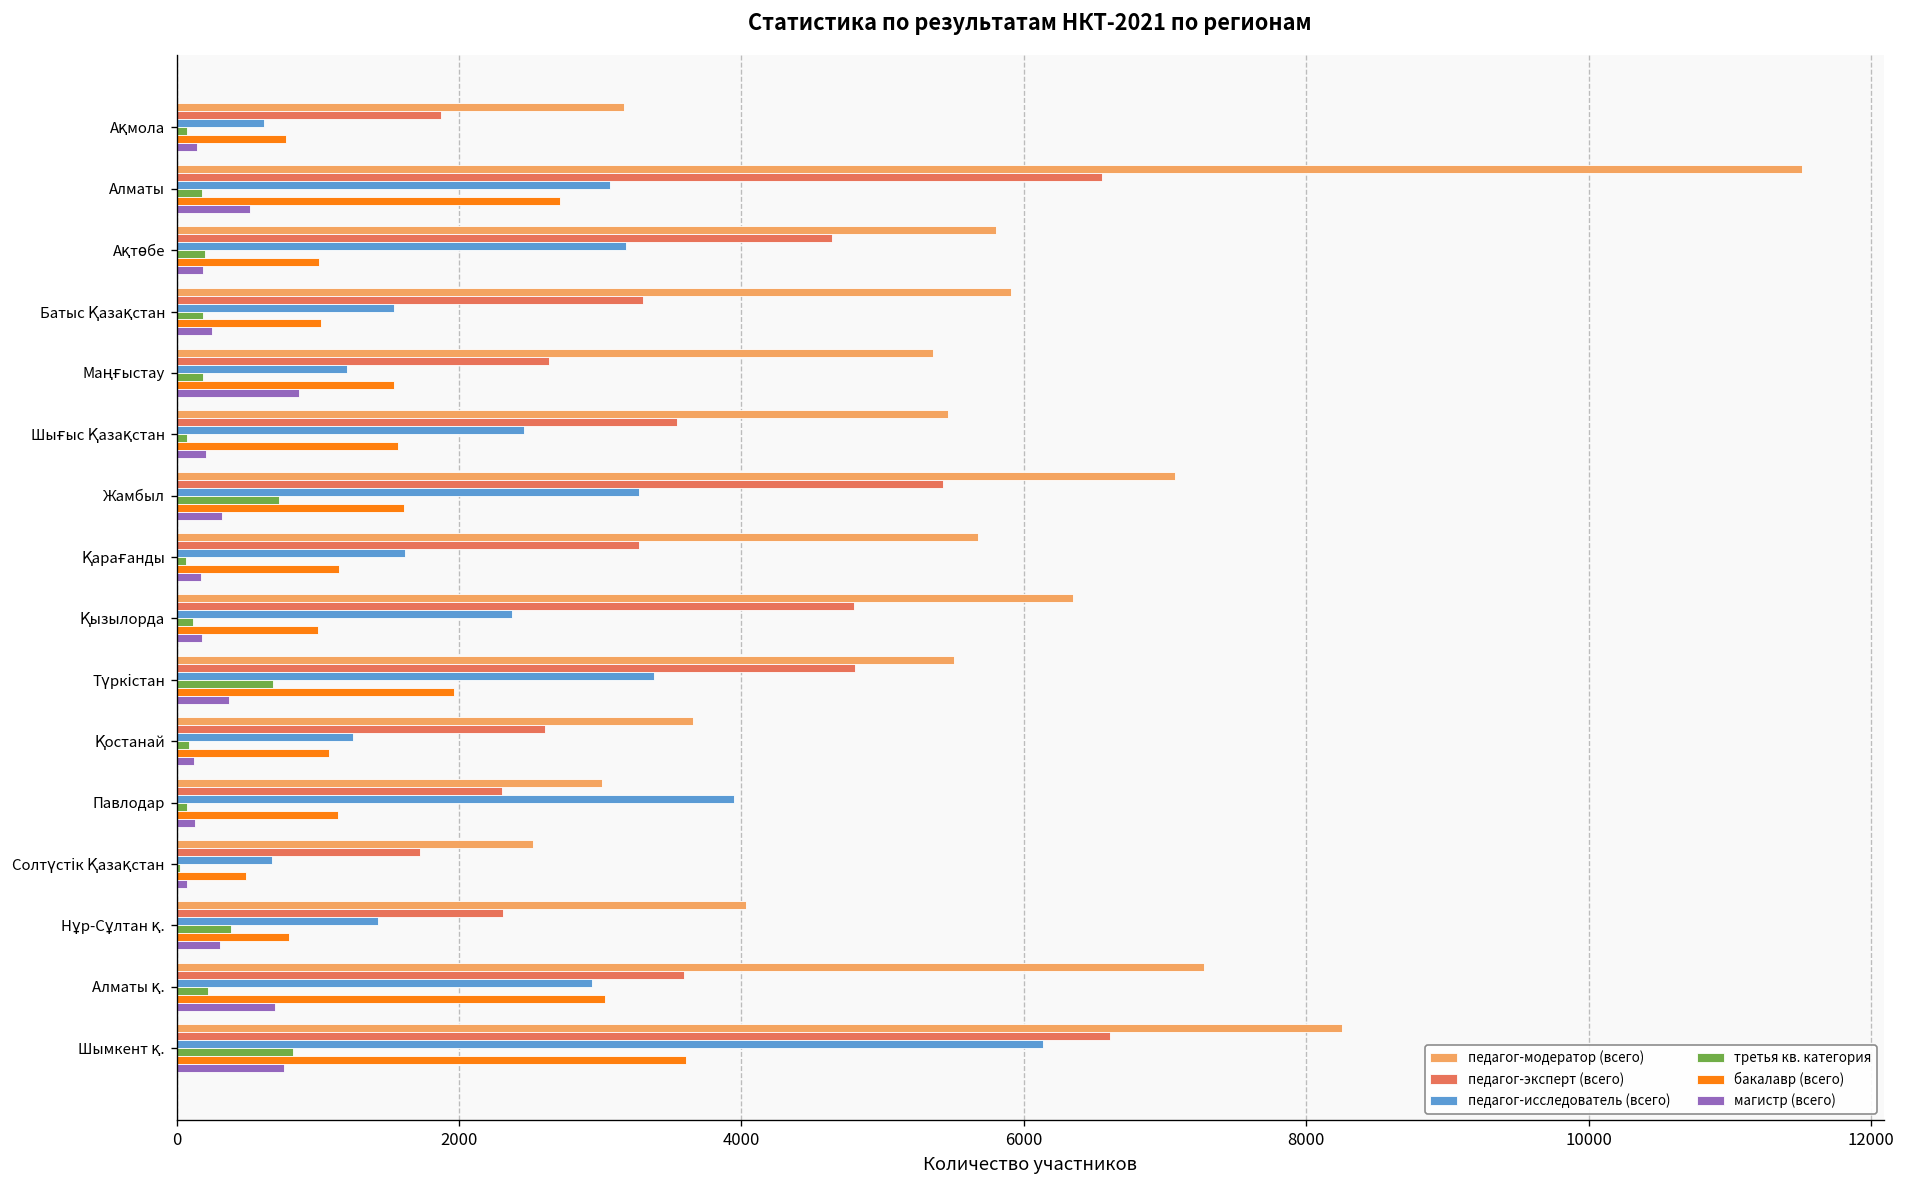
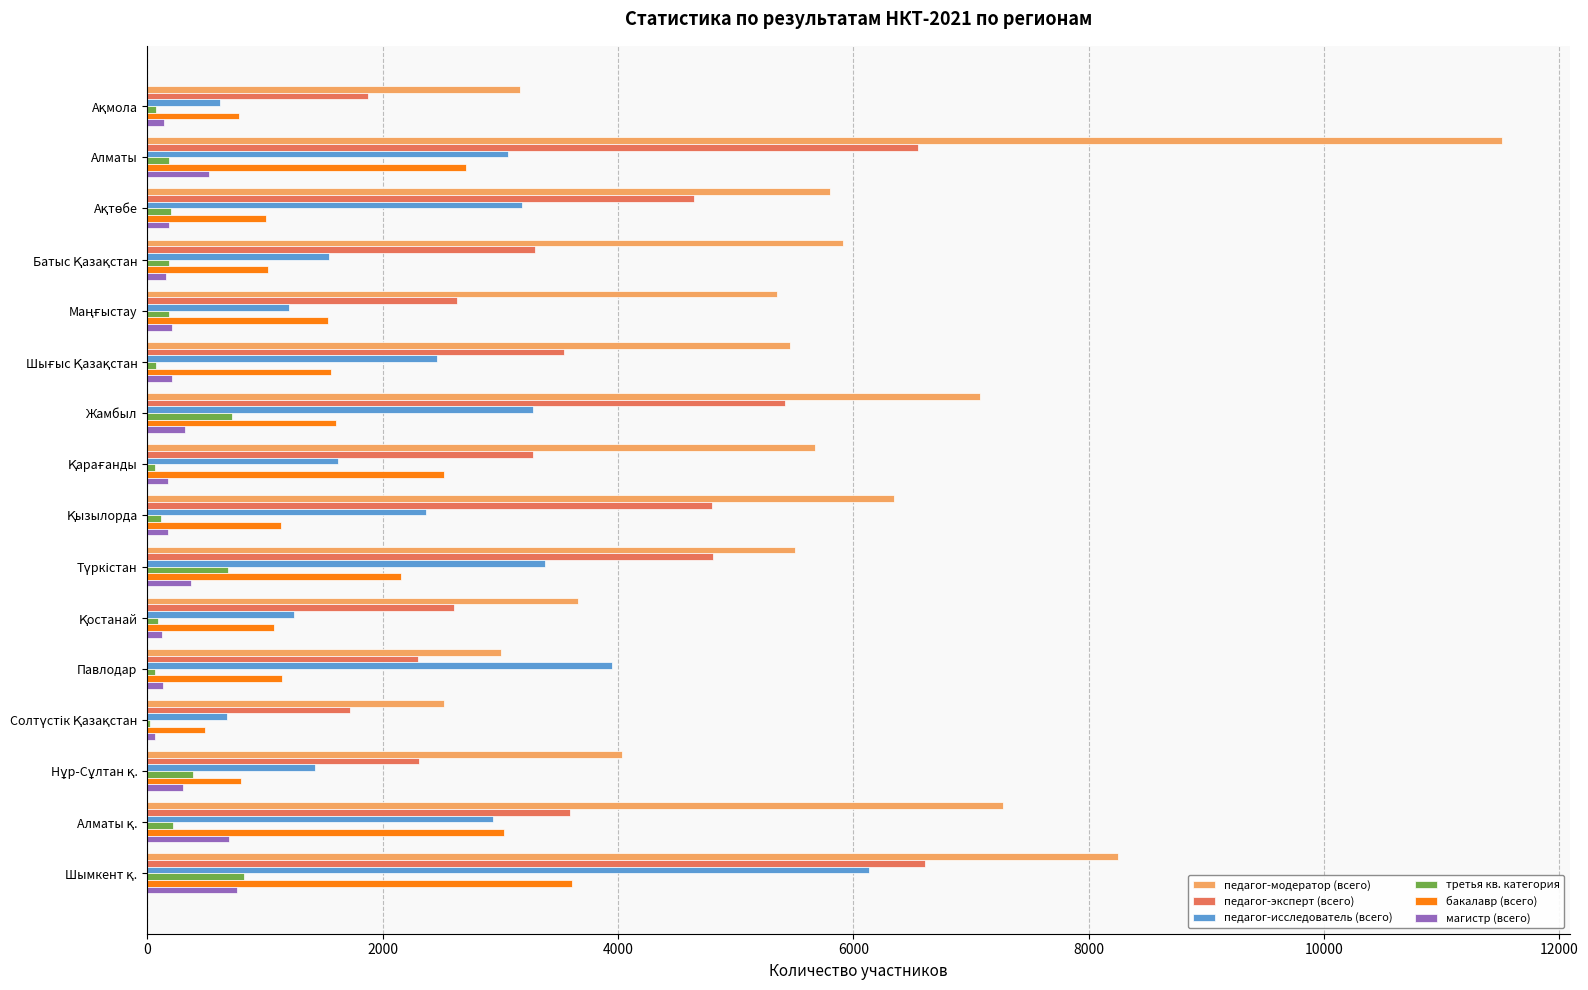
  {
    "педагог-исследователь (всего)": {
      "Ақмола": 620,
      "Алматы": 3070,
      "Ақтөбе": 3180,
      "Батыс Қазақстан": 1540,
      "Маңғыстау": 1210,
      "Шығыс Қазақстан": 2460,
      "Жамбыл": 3280,
      "Қарағанды": 1620,
      "Қызылорда": 2370,
      "Түркістан": 3380,
      "Қостанай": 1250,
      "Павлодар": 3950,
      "Солтүстік Қазақстан": 670,
      "Нұр-Сұлтан қ.": 1430,
      "Алматы қ.": 2940,
      "Шымкент қ.": 6140
    },
    "третья кв. категория": {
      "Ақмола": 80,
      "Алматы": 180,
      "Ақтөбе": 200,
      "Батыс Қазақстан": 190,
      "Маңғыстау": 190,
      "Шығыс Қазақстан": 80,
      "Жамбыл": 720,
      "Қарағанды": 70,
      "Қызылорда": 120,
      "Түркістан": 690,
      "Қостанай": 90,
      "Павлодар": 70,
      "Солтүстік Қазақстан": 20,
      "Нұр-Сұлтан қ.": 390,
      "Алматы қ.": 220,
      "Шымкент қ.": 820
    },
    "бакалавр (всего)": {
      "Ақмола": 780,
      "Алматы": 2710,
      "Ақтөбе": 1010,
      "Батыс Қазақстан": 1020,
      "Маңғыстау": 1540,
      "Шығыс Қазақстан": 1570,
      "Жамбыл": 1610,
-     "Қарағанды": 1150,
-     "Қызылорда": 1000,
-     "Түркістан": 1970,
+     "Қарағанды": 2520,
+     "Қызылорда": 1140,
+     "Түркістан": 2160,
      "Қостанай": 1080,
      "Павлодар": 1140,
      "Солтүстік Қазақстан": 490,
      "Нұр-Сұлтан қ.": 790,
      "Алматы қ.": 3040,
      "Шымкент қ.": 3610
    },
    "магистр (всего)": {
      "Ақмола": 140,
      "Алматы": 520,
      "Ақтөбе": 190,
-     "Батыс Қазақстан": 250,
-     "Маңғыстау": 870,
+     "Батыс Қазақстан": 160,
+     "Маңғыстау": 210,
      "Шығыс Қазақстан": 210,
      "Жамбыл": 320,
      "Қарағанды": 170,
      "Қызылорда": 180,
      "Түркістан": 370,
      "Қостанай": 120,
      "Павлодар": 130,
      "Солтүстік Қазақстан": 70,
      "Нұр-Сұлтан қ.": 310,
      "Алматы қ.": 700,
      "Шымкент қ.": 760
    }
  }
